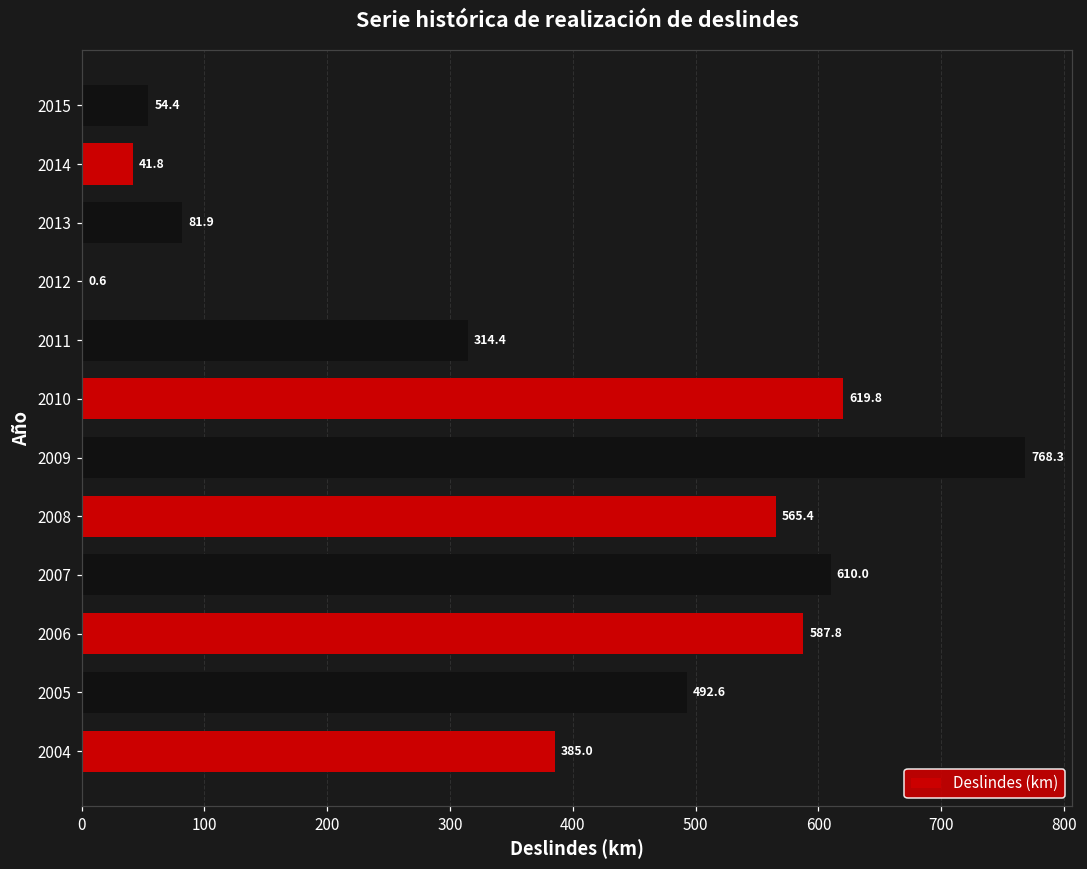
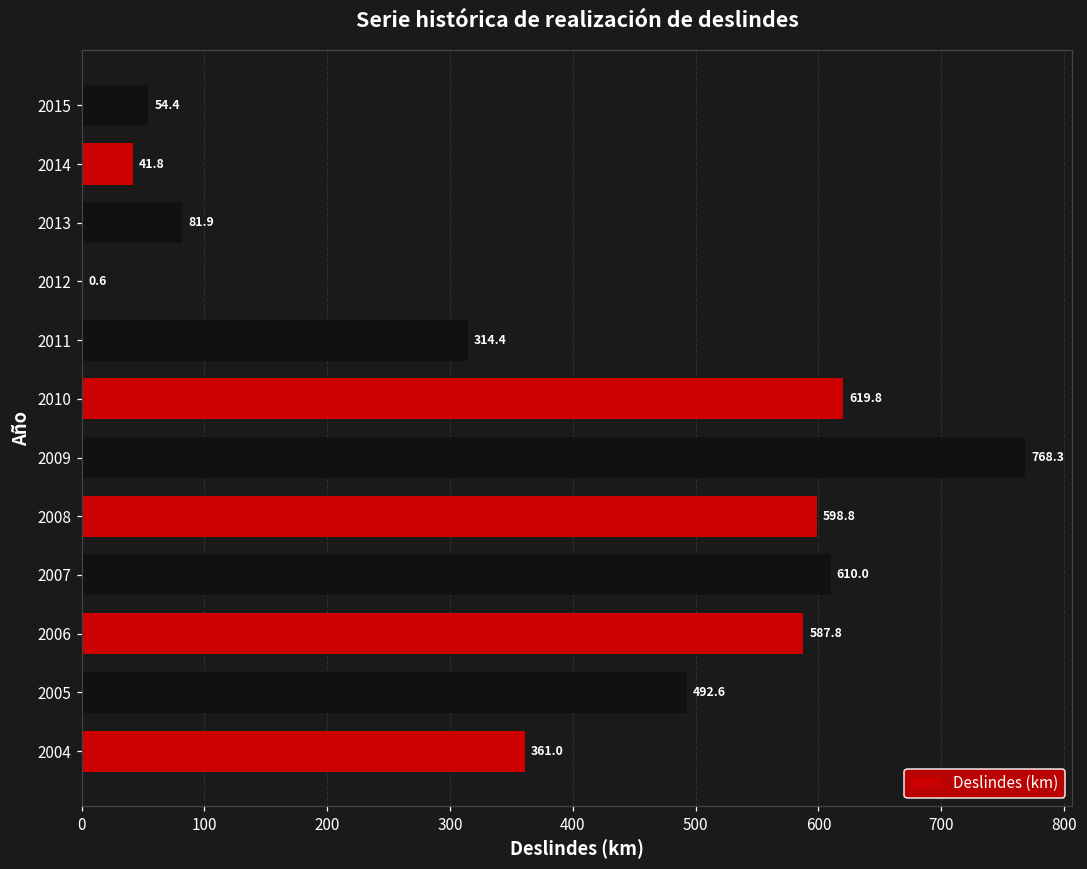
  {
    "2015": 54.4,
    "2014": 41.8,
    "2013": 81.9,
    "2012": 0.6,
    "2011": 314.4,
    "2010": 619.8,
    "2009": 768.3,
-   "2008": 565.4,
+   "2008": 598.8,
    "2007": 610.0,
    "2006": 587.8,
    "2005": 492.6,
-   "2004": 385.0
+   "2004": 361.0
  }
